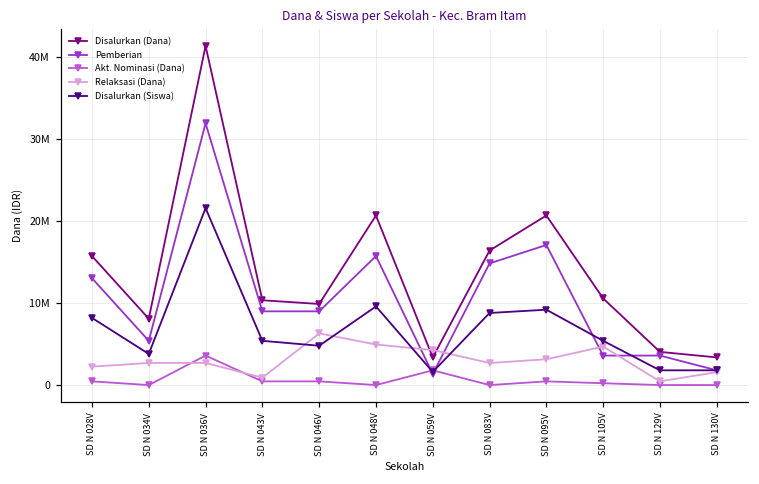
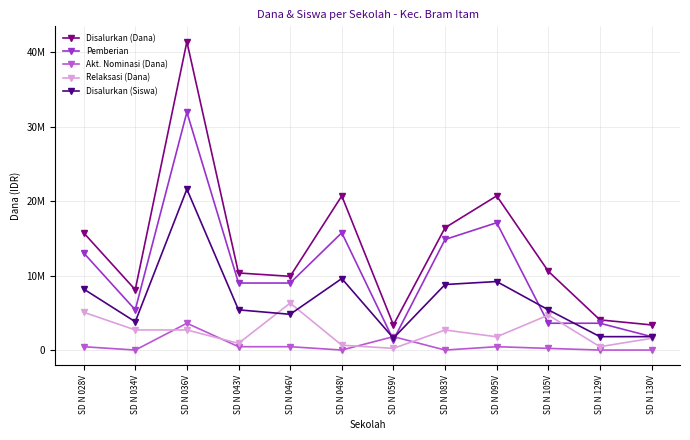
  {
    "Relaksasi (Dana)": {
-     "SD N 028V": 2000000,
+     "SD N 028V": 5000000,
      "SD N 034V": 3000000,
      "SD N 036V": 3000000,
      "SD N 043V": 1000000,
      "SD N 046V": 6000000,
-     "SD N 048V": 5000000,
-     "SD N 059V": 4000000,
+     "SD N 048V": 1000000,
+     "SD N 059V": 0,
      "SD N 083V": 3000000,
-     "SD N 095V": 3000000,
+     "SD N 095V": 2000000,
      "SD N 105V": 5000000,
      "SD N 129V": 0
    }
  }
